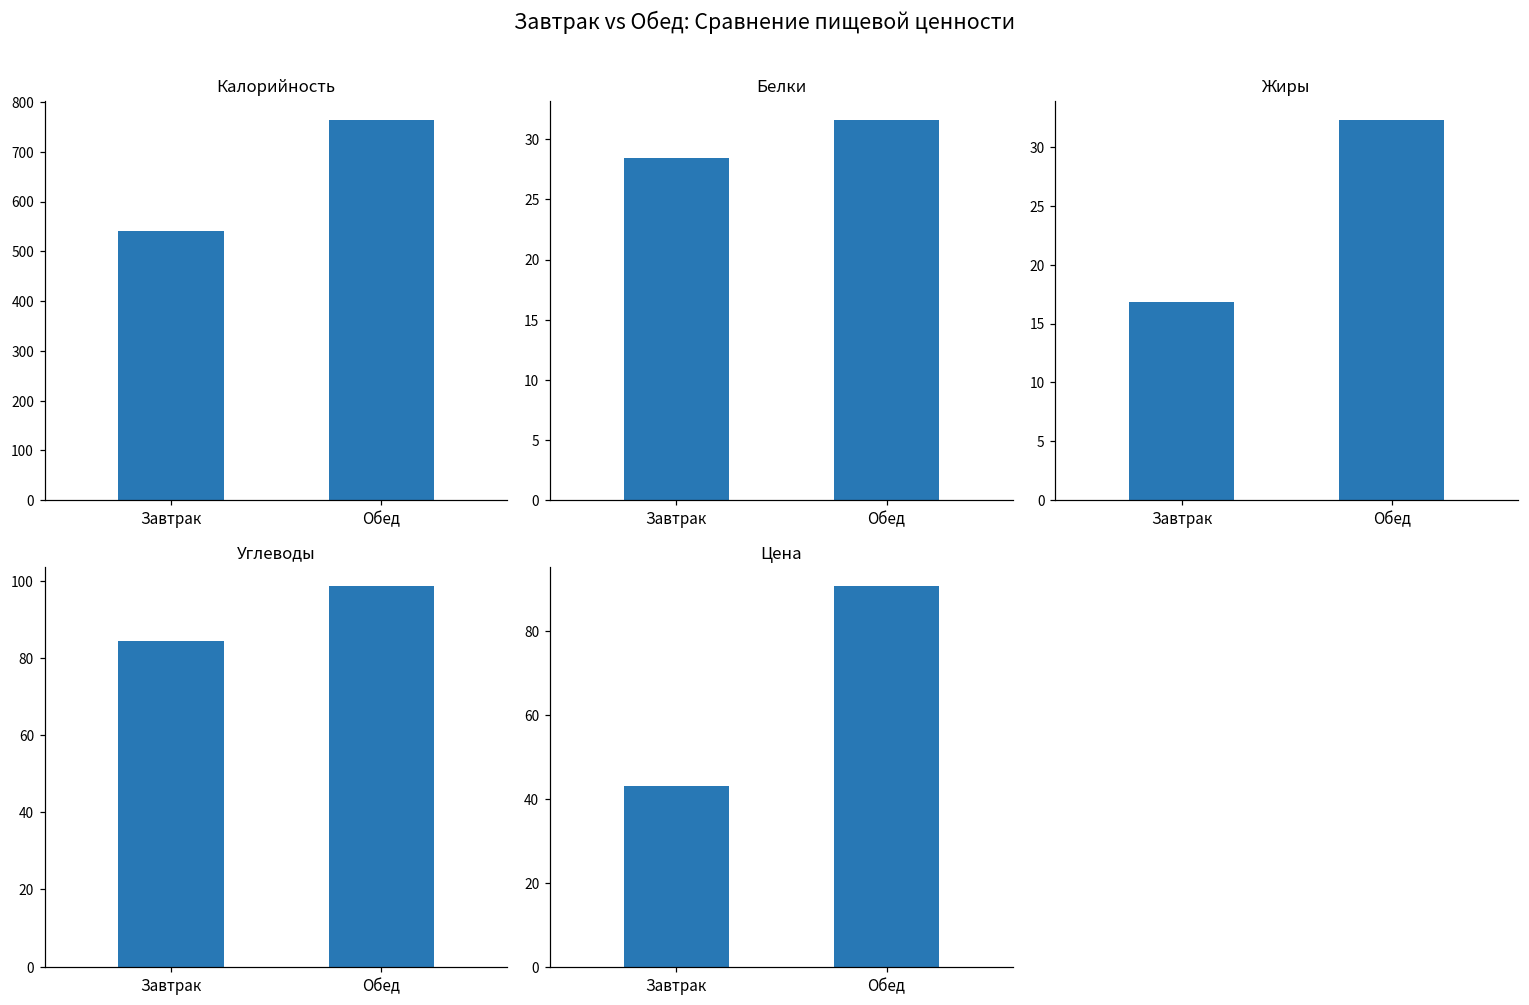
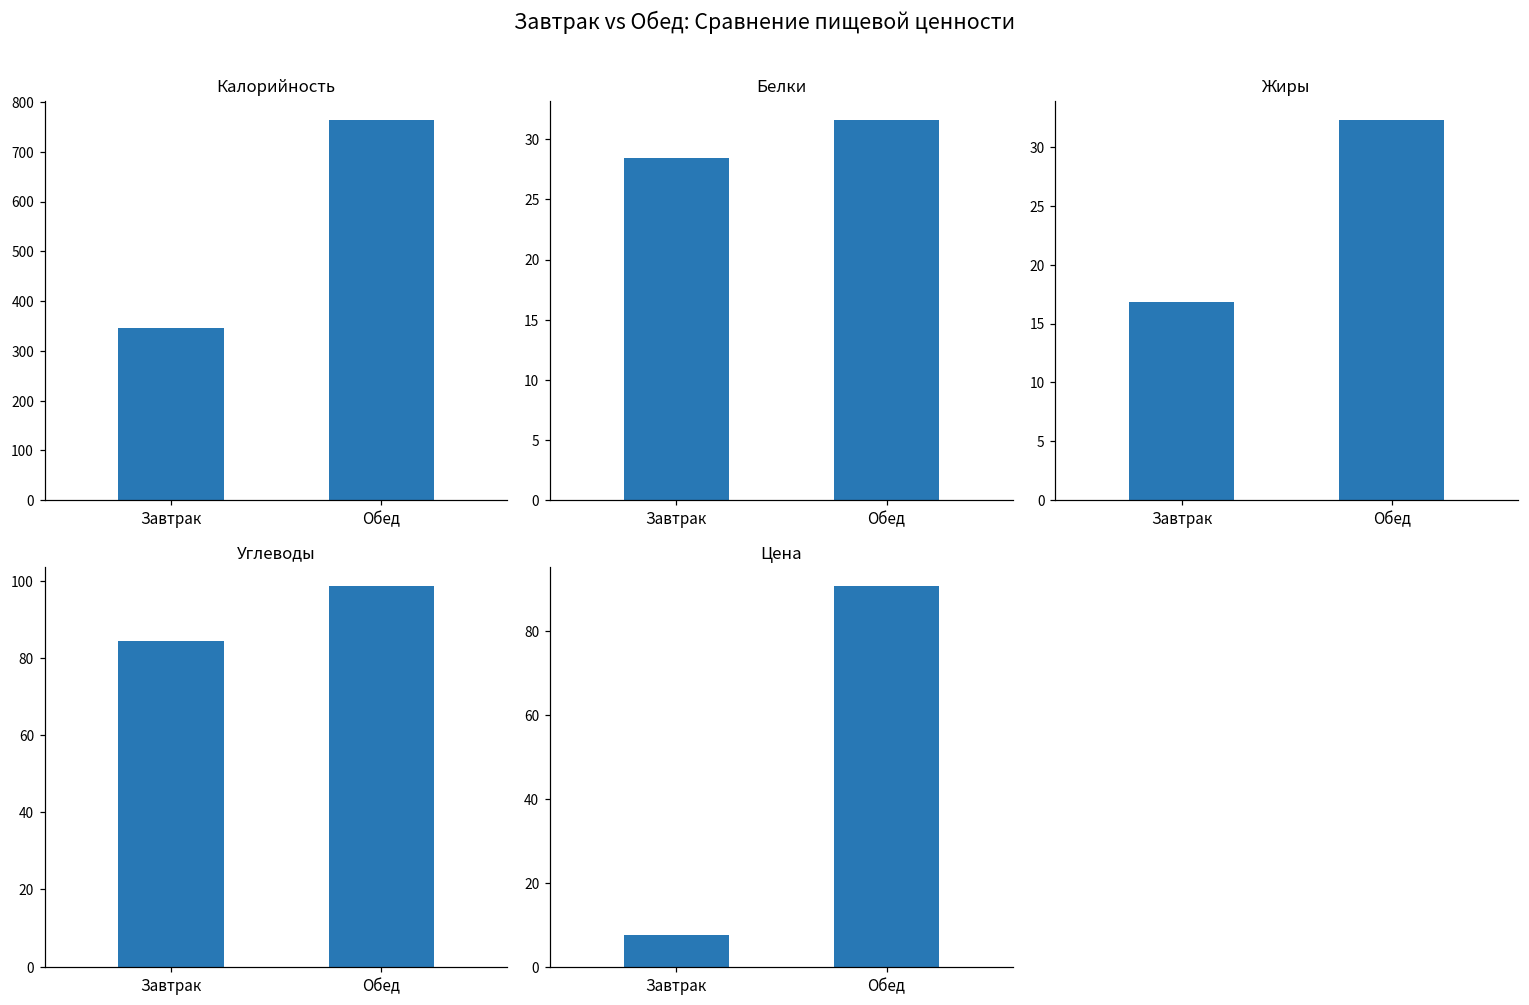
  {
    "Калорийность": {
-     "Завтрак": 540,
+     "Завтрак": 350,
      "Обед": 760
    },
    "Белки": {
      "Завтрак": 28.4,
      "Обед": 31.6
    },
    "Жиры": {
      "Завтрак": 16.8,
      "Обед": 32.3
    },
    "Углеводы": {
      "Завтрак": 84,
      "Обед": 99
    },
    "Цена": {
-     "Завтрак": 43,
+     "Завтрак": 8,
      "Обед": 91
    }
  }
